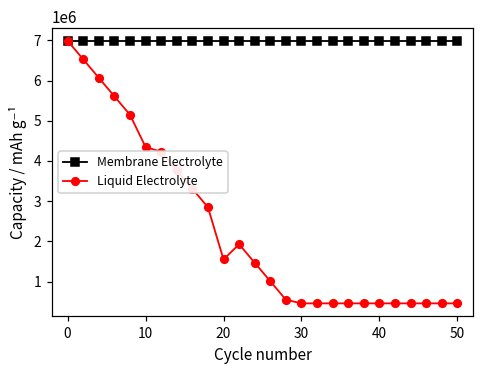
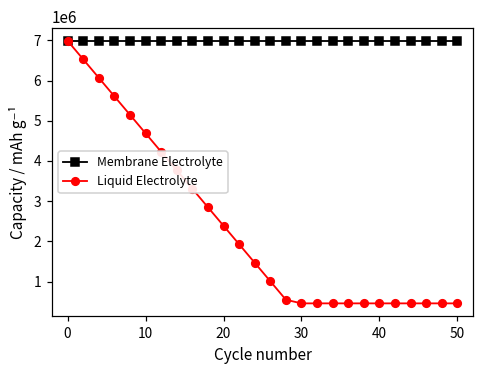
  {
    "Membrane Electrolyte": {
      "10": 7000000,
      "20": 7000000,
      "30": 7000000,
      "40": 7000000,
      "50": 7000000
    },
    "Liquid Electrolyte": {
-     "10": 4300000,
-     "20": 1600000,
+     "10": 4700000,
+     "20": 2400000,
      "30": 500000,
      "40": 500000,
      "50": 500000
    }
  }
